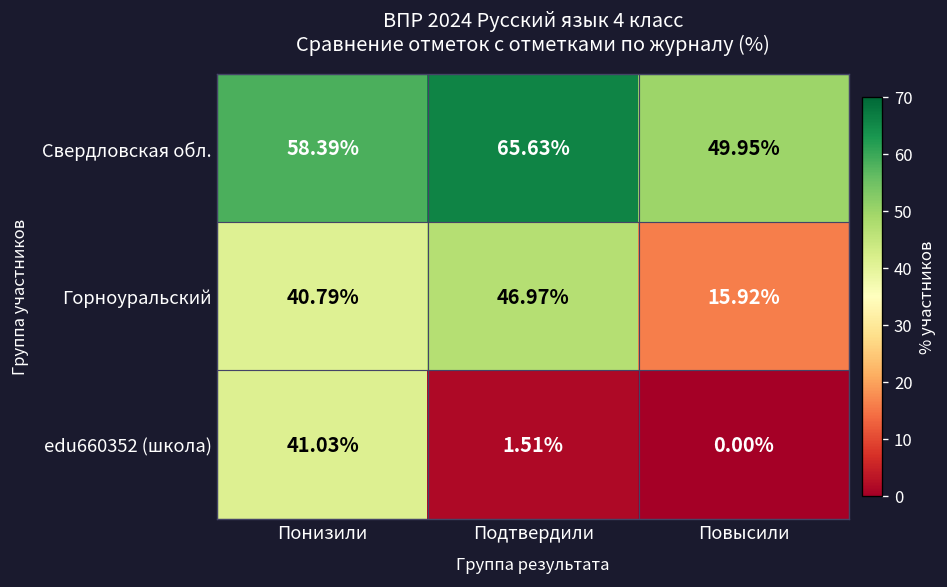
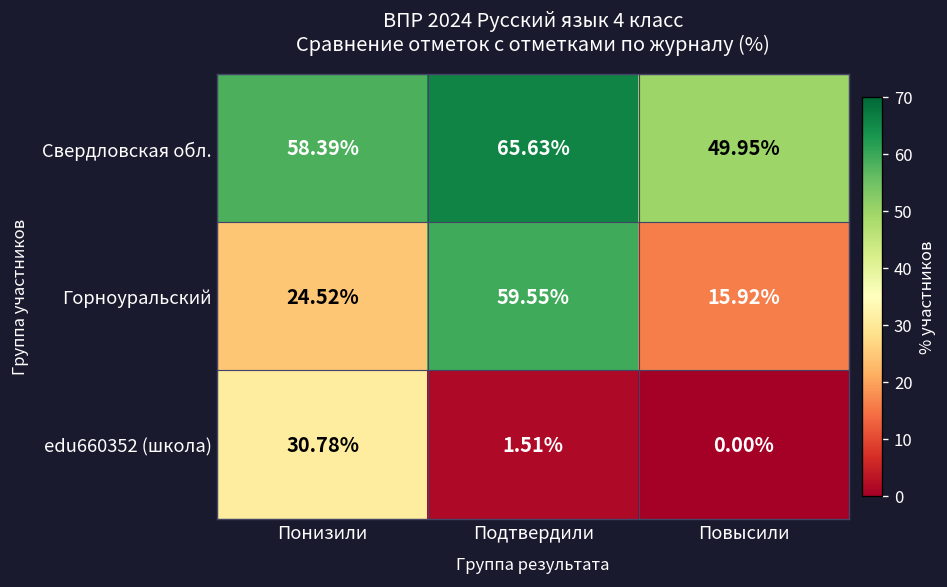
  {
    "Свердловская обл.": {
      "Понизили": "58.39%",
      "Подтвердили": "65.63%",
      "Повысили": "49.95%"
    },
    "Горноуральский": {
-     "Понизили": "40.79%",
-     "Подтвердили": "46.97%",
+     "Понизили": "24.52%",
+     "Подтвердили": "59.55%",
      "Повысили": "15.92%"
    },
    "edu660352 (школа)": {
-     "Понизили": "41.03%",
+     "Понизили": "30.78%",
      "Подтвердили": "1.51%",
      "Повысили": "0.00%"
    }
  }
